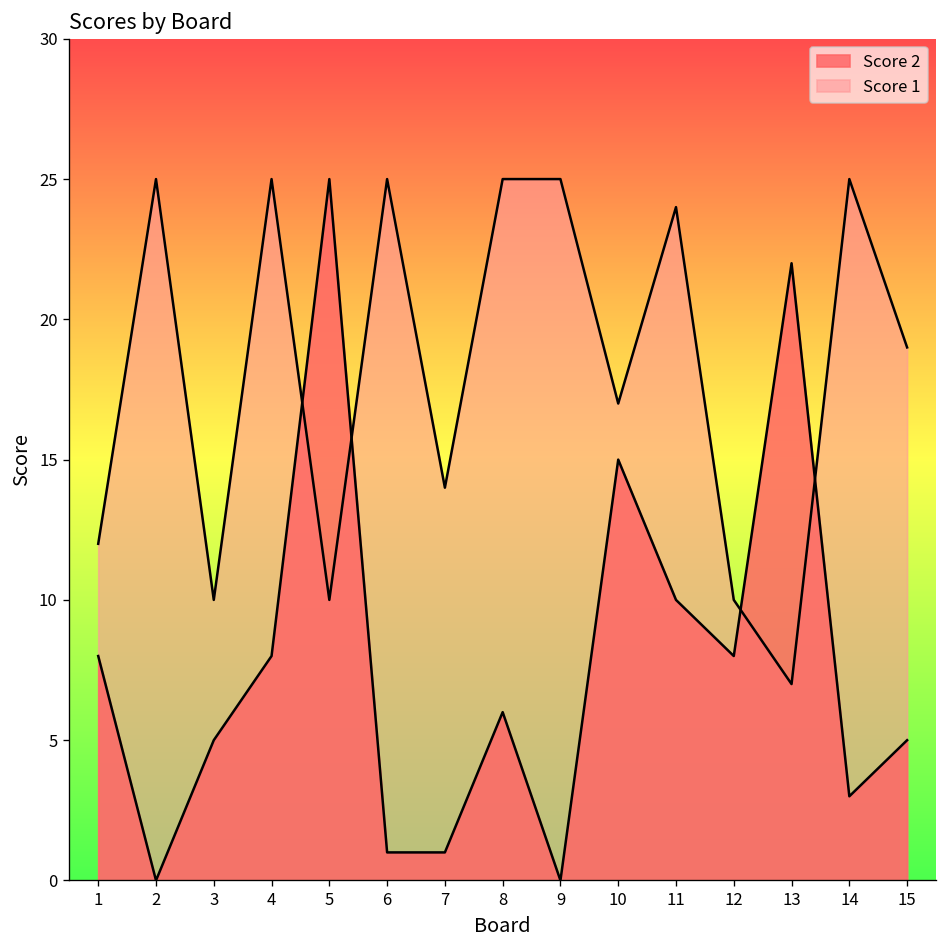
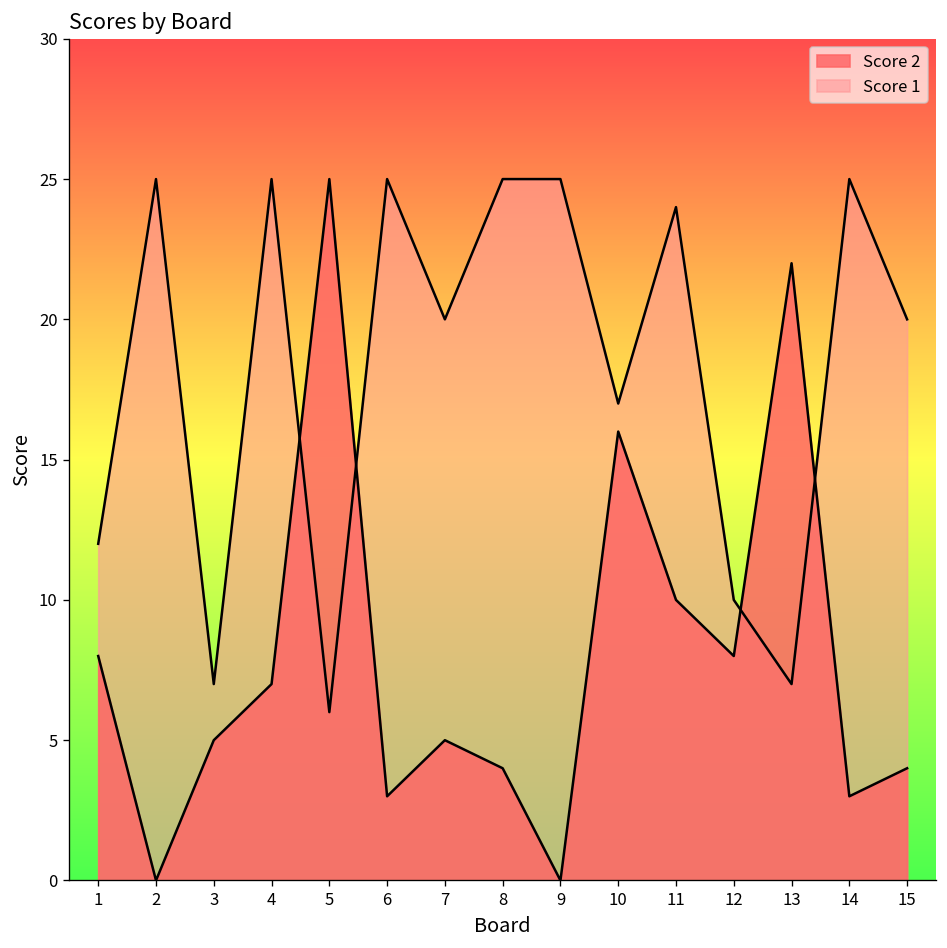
  {
    "Score 2": {
      "1": 8,
      "2": 0,
      "3": 5,
-     "4": 8,
+     "4": 7,
      "5": 25,
-     "6": 1,
-     "7": 1,
-     "8": 6,
+     "6": 3,
+     "7": 5,
+     "8": 4,
      "9": 0,
-     "10": 15,
+     "10": 16,
      "11": 10,
      "12": 8,
      "13": 22,
      "14": 3,
-     "15": 5
+     "15": 4
    },
    "Score 1": {
      "1": 12,
      "2": 25,
-     "3": 10,
+     "3": 7,
      "4": 25,
-     "5": 10,
+     "5": 6,
      "6": 25,
-     "7": 14,
+     "7": 20,
      "8": 25,
      "9": 25,
      "10": 17,
      "11": 24,
      "12": 10,
      "13": 7,
      "14": 25,
-     "15": 19
+     "15": 20
    }
  }
